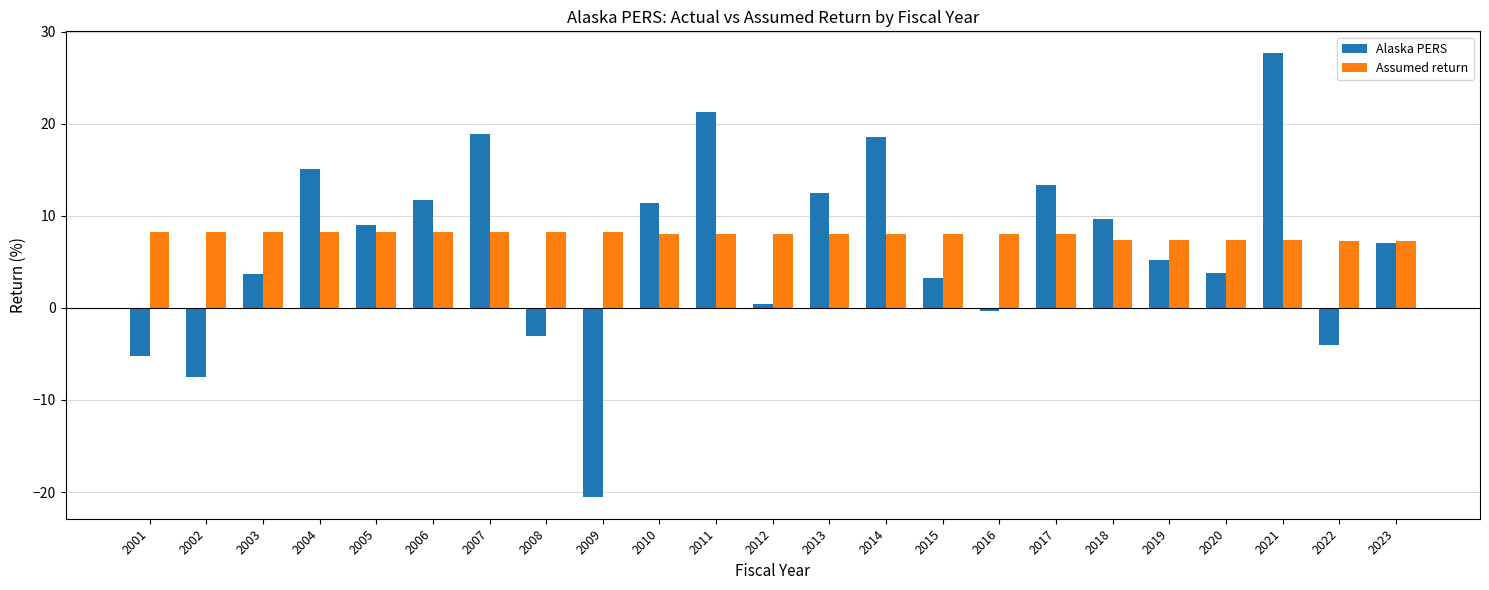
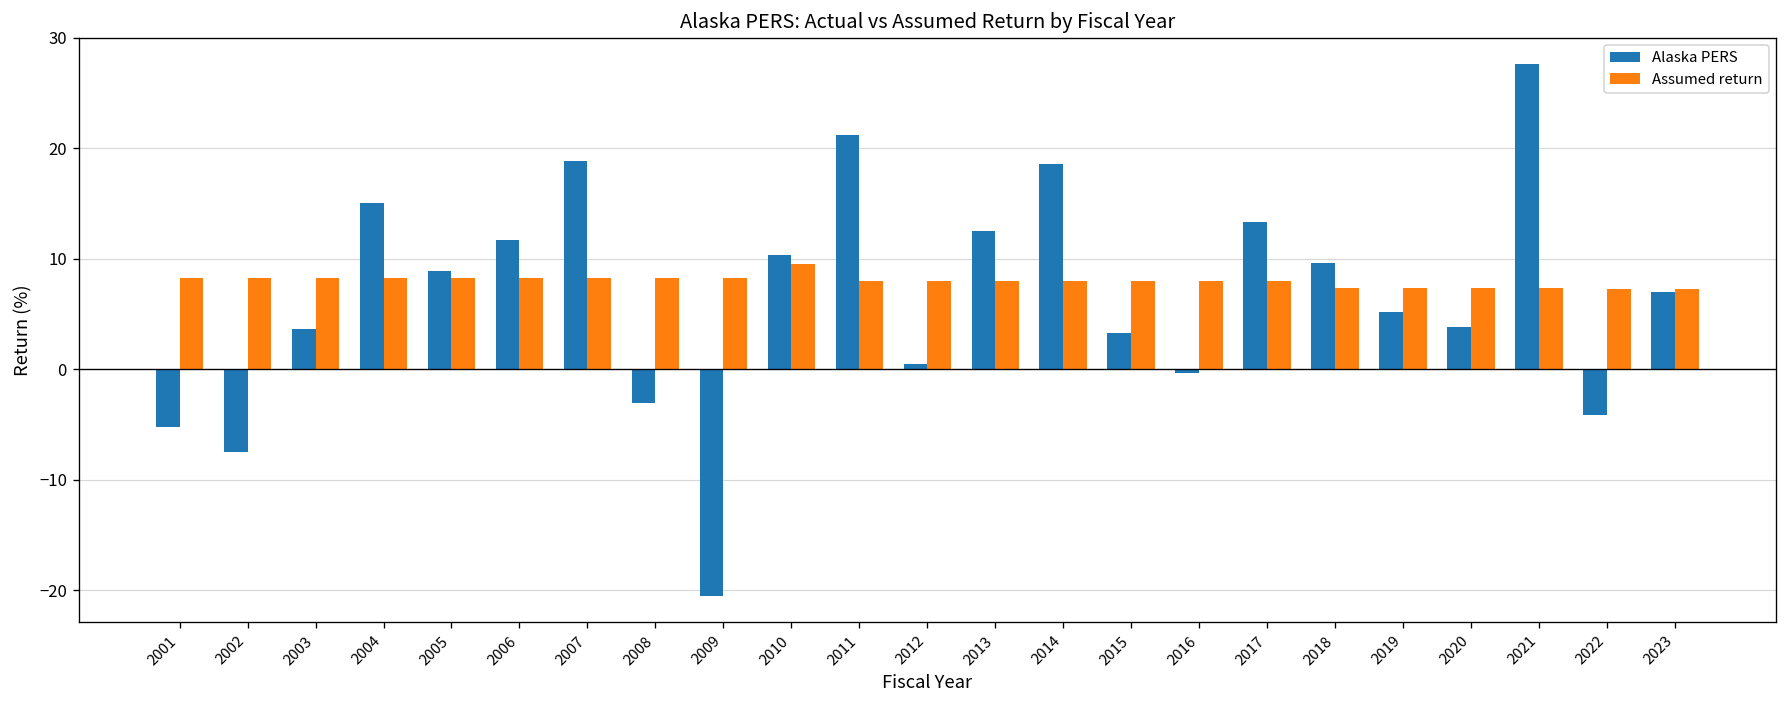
  {
    "Alaska PERS": {
      "2001": -5,
      "2002": -7,
      "2003": 4,
      "2004": 15,
      "2005": 9,
      "2006": 12,
      "2007": 19,
      "2008": -3,
      "2009": -20,
-     "2010": 11,
+     "2010": 10,
      "2011": 21,
      "2012": 0,
      "2013": 13,
      "2014": 19,
      "2015": 3,
      "2016": 0,
      "2017": 13,
      "2018": 10,
      "2019": 5,
      "2020": 4,
      "2021": 28,
      "2022": -4,
      "2023": 7
    },
    "Assumed return": {
      "2001": 8,
      "2002": 8,
      "2003": 8,
      "2004": 8,
      "2005": 8,
      "2006": 8,
      "2007": 8,
      "2008": 8,
      "2009": 8,
-     "2010": 8,
+     "2010": 10,
      "2011": 8,
      "2012": 8,
      "2013": 8,
      "2014": 8,
      "2015": 8,
      "2016": 8,
      "2017": 8,
      "2018": 7,
      "2019": 7,
      "2020": 7,
      "2021": 7,
      "2022": 7,
      "2023": 7
    }
  }
